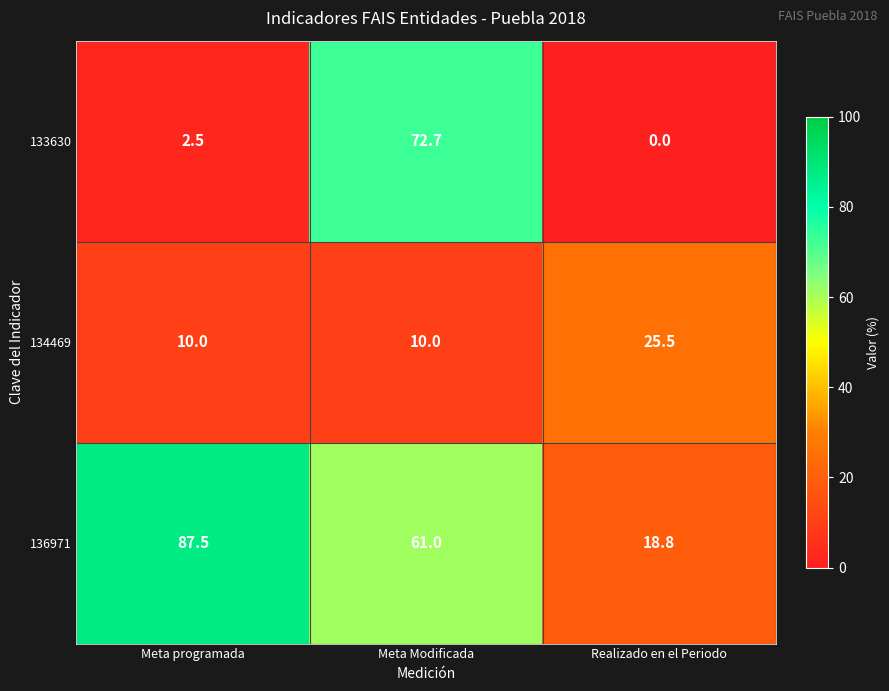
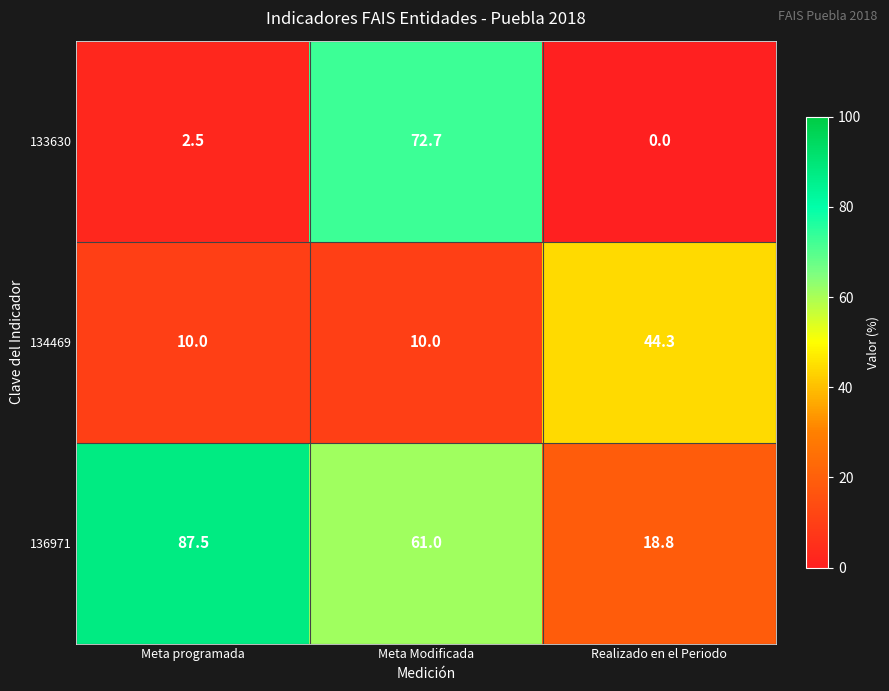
  {
    "133630": {
      "Meta programada": 2.5,
      "Meta Modificada": 72.7,
      "Realizado en el Periodo": 0.0
    },
    "134469": {
      "Meta programada": 10.0,
      "Meta Modificada": 10.0,
-     "Realizado en el Periodo": 25.5
+     "Realizado en el Periodo": 44.3
    },
    "136971": {
      "Meta programada": 87.5,
      "Meta Modificada": 61.0,
      "Realizado en el Periodo": 18.8
    }
  }
